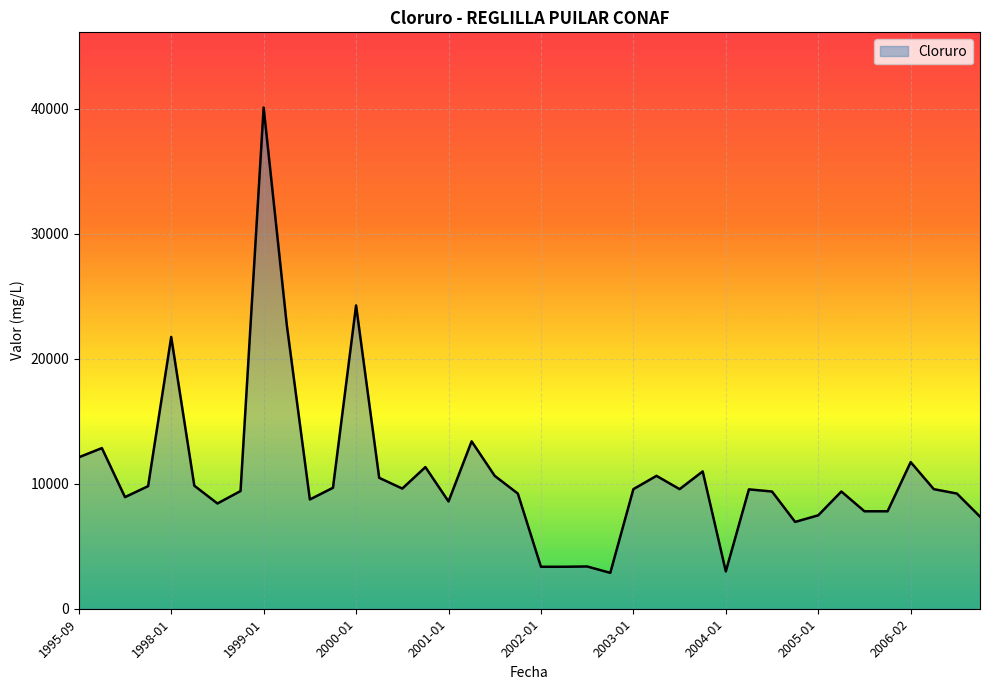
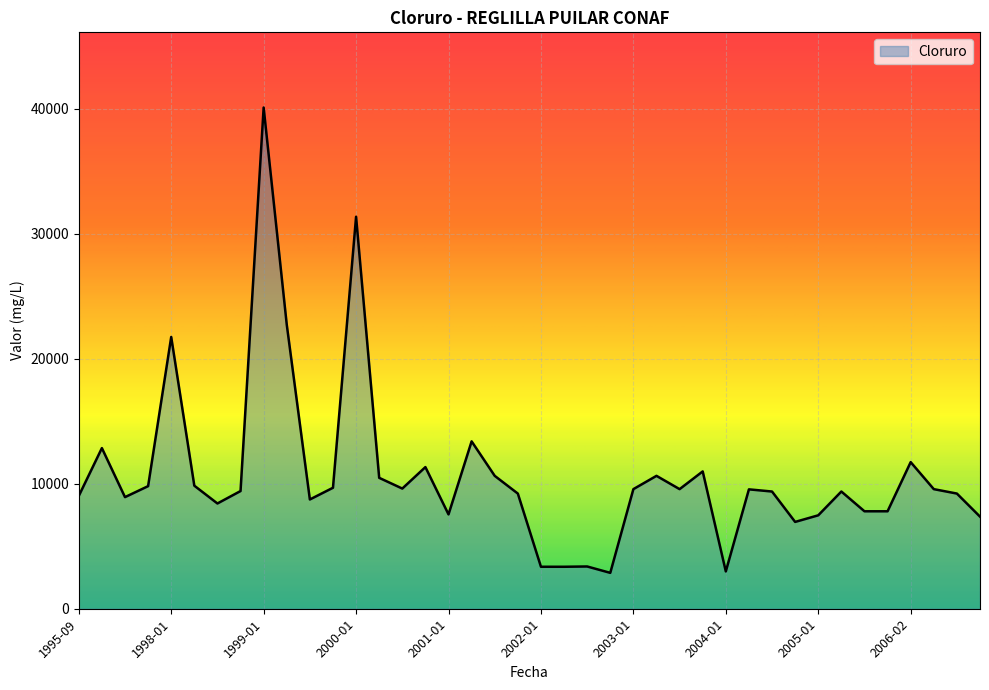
  {
-   "1995-09": 12100,
+   "1995-09": 9000,
    "1998-01": 21800,
    "1999-01": 40100,
-   "2000-01": 24300,
-   "2001-01": 8600,
+   "2000-01": 31400,
+   "2001-01": 7600,
    "2002-01": 3400,
    "2003-01": 9600,
    "2004-01": 3000,
    "2005-01": 7500,
    "2006-02": 11700
  }
